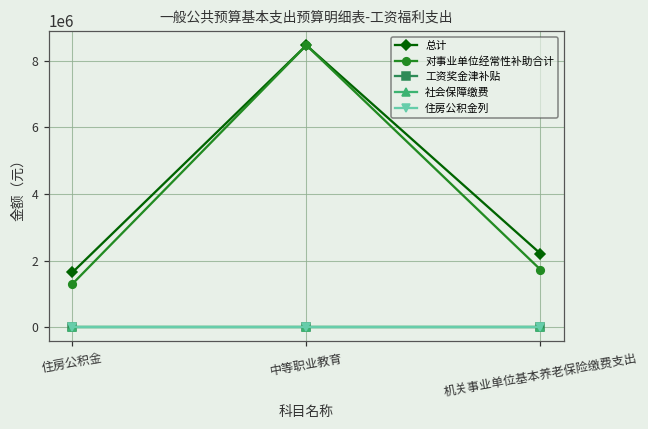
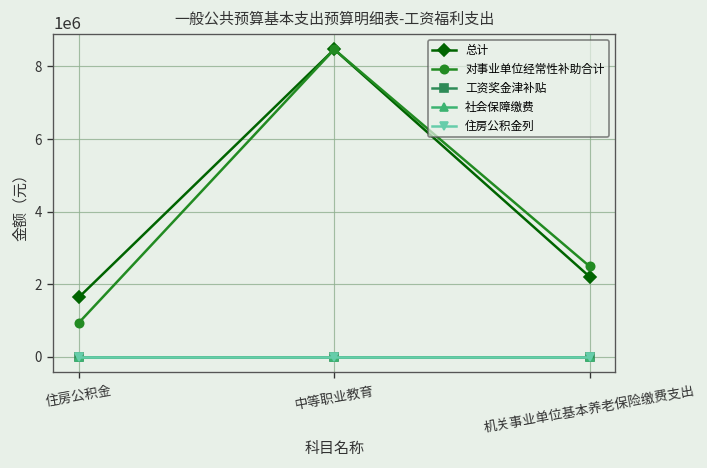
  {
    "总计": {
      "住房公积金": 1600000,
      "机关事业单位基本养老保险缴费支出": 2200000
    },
    "对事业单位经常性补助合计": {
-     "住房公积金": 1300000,
-     "机关事业单位基本养老保险缴费支出": 1700000
+     "住房公积金": 900000,
+     "机关事业单位基本养老保险缴费支出": 2500000
    },
    "住房公积金列": {
      "住房公积金": 0,
      "中等职业教育": 0,
      "机关事业单位基本养老保险缴费支出": 0
    }
  }
